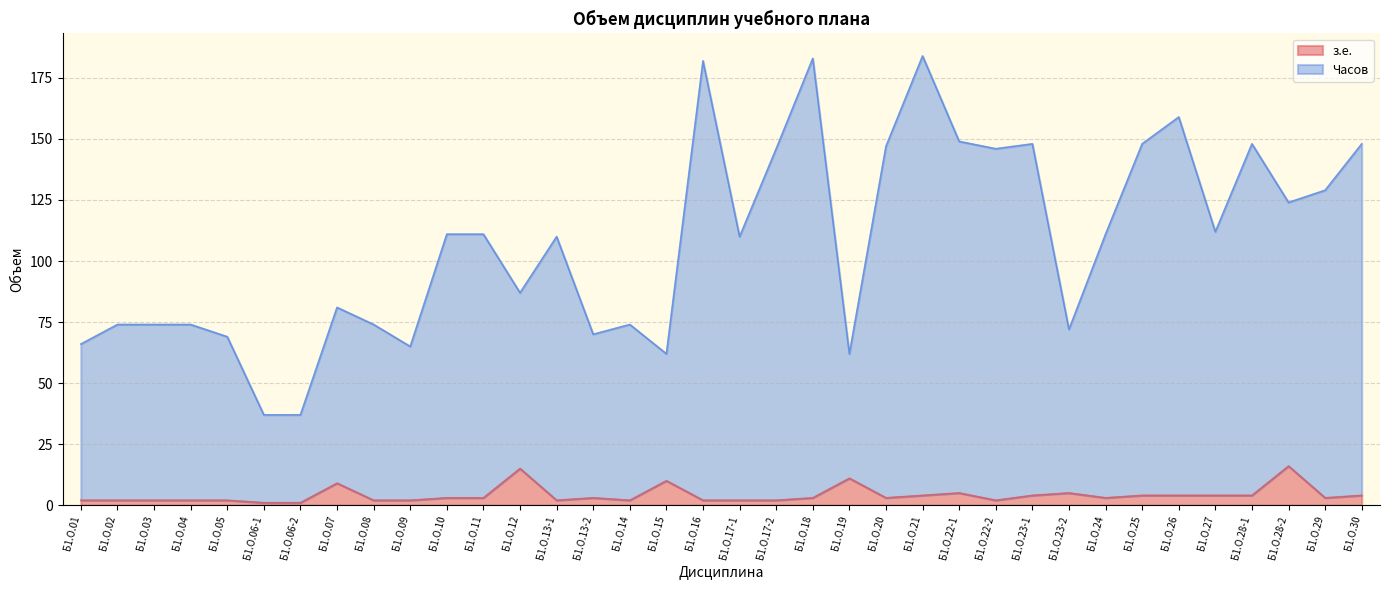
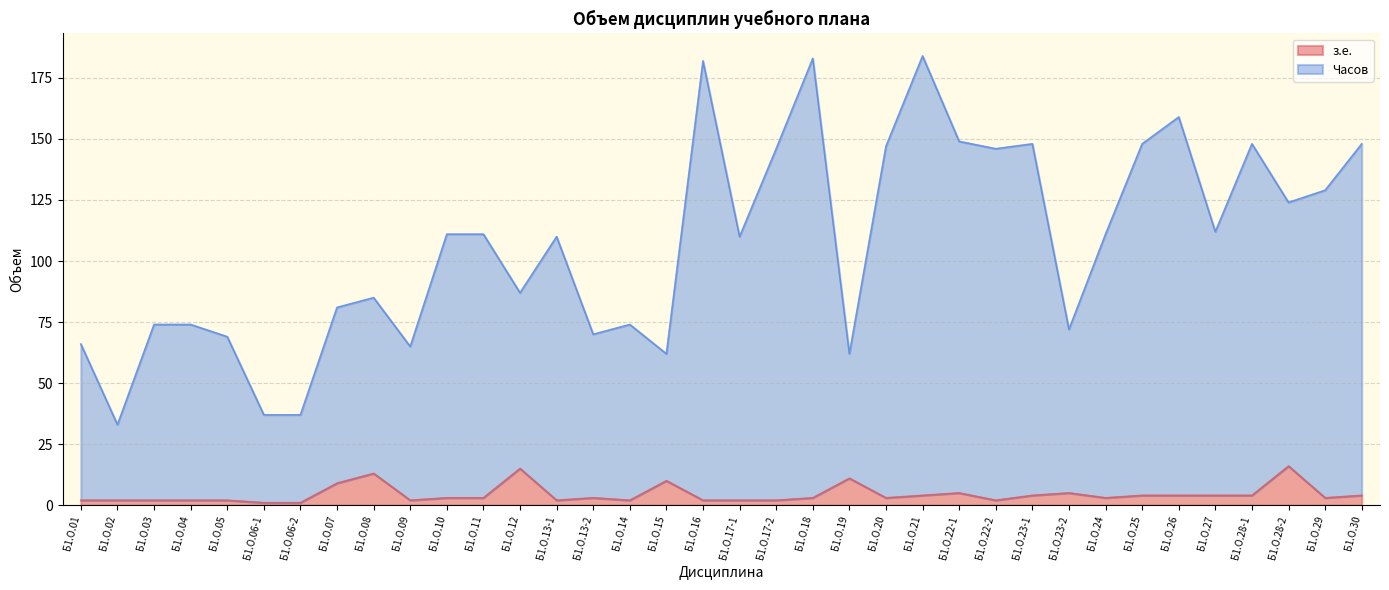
  {
    "з.е.": {
      "Б1.О.01": 2,
      "Б1.О.02": 2,
      "Б1.О.03": 2,
      "Б1.О.04": 2,
      "Б1.О.05": 2,
      "Б1.О.06-1": 1,
      "Б1.О.06-2": 1,
      "Б1.О.07": 9,
-     "Б1.О.08": 2,
+     "Б1.О.08": 13,
      "Б1.О.09": 2,
      "Б1.О.10": 3,
      "Б1.О.11": 3,
      "Б1.О.12": 15,
      "Б1.О.13-1": 2,
      "Б1.О.13-2": 3,
      "Б1.О.14": 2,
      "Б1.О.15": 10,
      "Б1.О.16": 2,
      "Б1.О.17-1": 2,
      "Б1.О.17-2": 2,
      "Б1.О.18": 3,
      "Б1.О.19": 11,
      "Б1.О.20": 3,
      "Б1.О.21": 4,
      "Б1.О.22-1": 5,
      "Б1.О.22-2": 2,
      "Б1.О.23-1": 4,
      "Б1.О.23-2": 5,
      "Б1.О.24": 3,
      "Б1.О.25": 4,
      "Б1.О.26": 4,
      "Б1.О.27": 4,
      "Б1.О.28-1": 4,
      "Б1.О.28-2": 16,
      "Б1.О.29": 3,
      "Б1.О.30": 4
    },
    "Часов": {
      "Б1.О.01": 64,
-     "Б1.О.02": 72,
+     "Б1.О.02": 31,
      "Б1.О.03": 72,
      "Б1.О.04": 72,
      "Б1.О.05": 67,
      "Б1.О.06-1": 36,
      "Б1.О.06-2": 36,
      "Б1.О.07": 72,
      "Б1.О.08": 72,
      "Б1.О.09": 63,
      "Б1.О.10": 108,
      "Б1.О.11": 108,
      "Б1.О.12": 72,
      "Б1.О.13-1": 108,
      "Б1.О.13-2": 67,
      "Б1.О.14": 72,
      "Б1.О.15": 52,
      "Б1.О.16": 180,
      "Б1.О.17-1": 108,
      "Б1.О.17-2": 144,
      "Б1.О.18": 180,
      "Б1.О.19": 51,
      "Б1.О.20": 144,
      "Б1.О.21": 180,
      "Б1.О.22-1": 144,
      "Б1.О.22-2": 144,
      "Б1.О.23-1": 144,
      "Б1.О.23-2": 67,
      "Б1.О.24": 108,
      "Б1.О.25": 144,
      "Б1.О.26": 155,
      "Б1.О.27": 108,
      "Б1.О.28-1": 144,
      "Б1.О.28-2": 108,
      "Б1.О.29": 126,
      "Б1.О.30": 144
    }
  }
